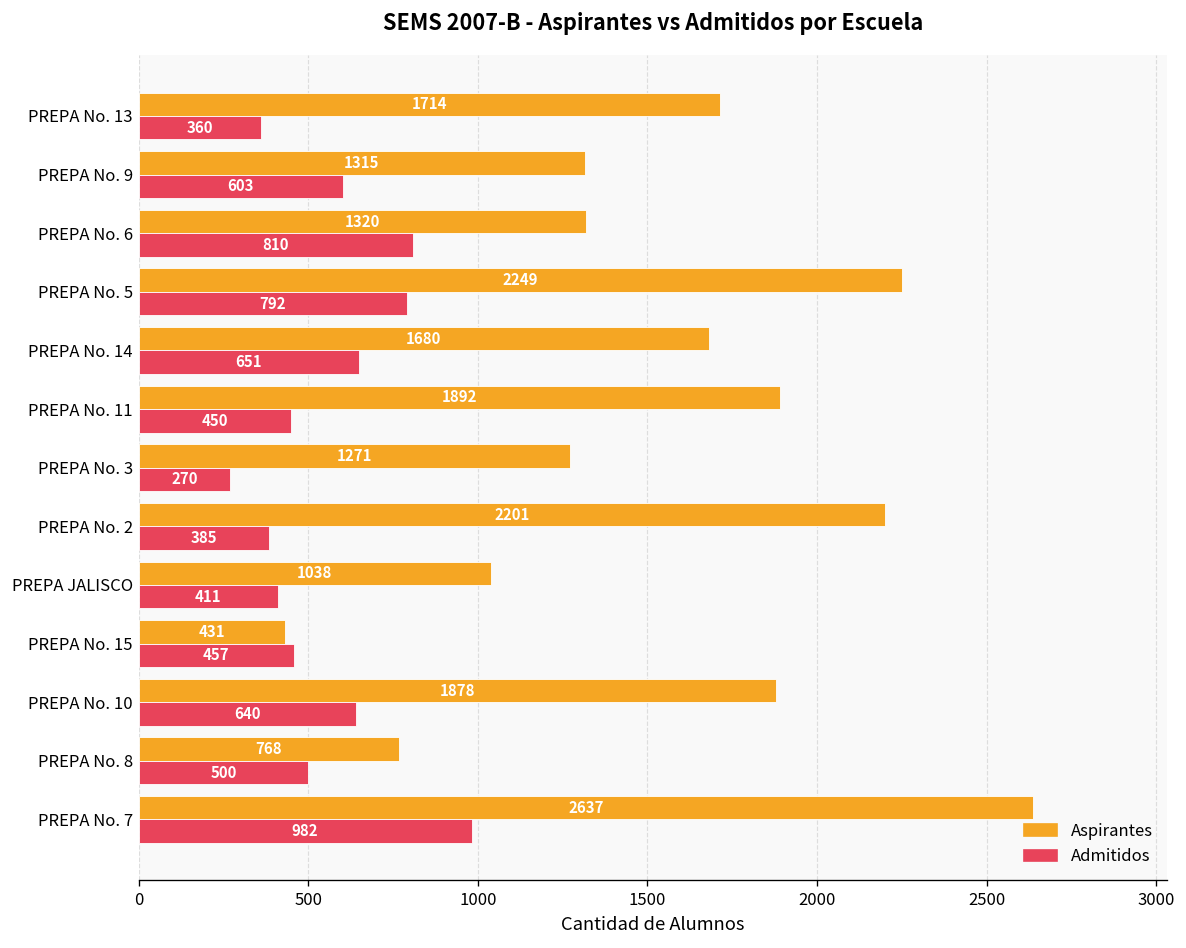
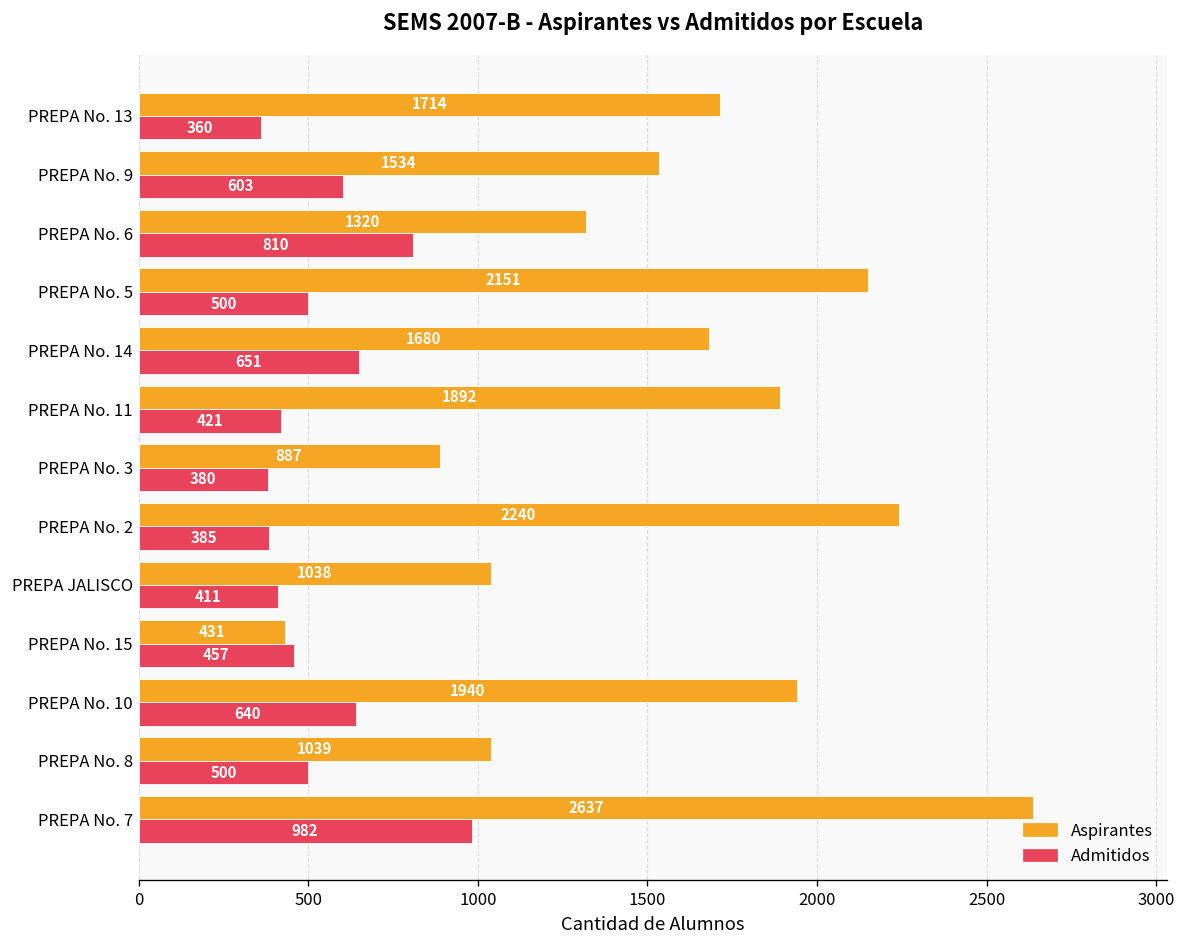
  {
    "Aspirantes": {
      "PREPA No. 13": 1714,
-     "PREPA No. 9": 1315,
+     "PREPA No. 9": 1534,
      "PREPA No. 6": 1320,
-     "PREPA No. 5": 2249,
+     "PREPA No. 5": 2151,
      "PREPA No. 14": 1680,
      "PREPA No. 11": 1892,
-     "PREPA No. 3": 1271,
-     "PREPA No. 2": 2201,
+     "PREPA No. 3": 887,
+     "PREPA No. 2": 2240,
      "PREPA JALISCO": 1038,
      "PREPA No. 15": 431,
-     "PREPA No. 10": 1878,
-     "PREPA No. 8": 768,
+     "PREPA No. 10": 1940,
+     "PREPA No. 8": 1039,
      "PREPA No. 7": 2637
    },
    "Admitidos": {
      "PREPA No. 13": 360,
      "PREPA No. 9": 603,
      "PREPA No. 6": 810,
-     "PREPA No. 5": 792,
+     "PREPA No. 5": 500,
      "PREPA No. 14": 651,
-     "PREPA No. 11": 450,
-     "PREPA No. 3": 270,
+     "PREPA No. 11": 421,
+     "PREPA No. 3": 380,
      "PREPA No. 2": 385,
      "PREPA JALISCO": 411,
      "PREPA No. 15": 457,
      "PREPA No. 10": 640,
      "PREPA No. 8": 500,
      "PREPA No. 7": 982
    }
  }
